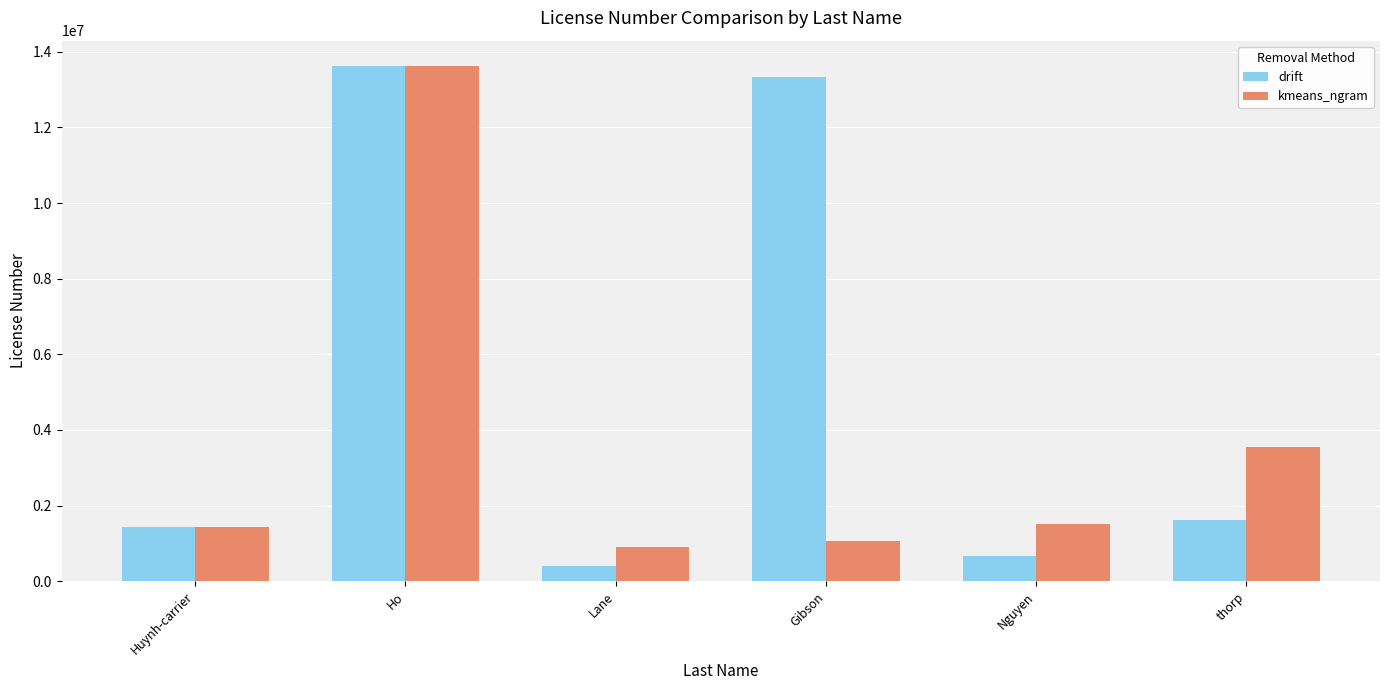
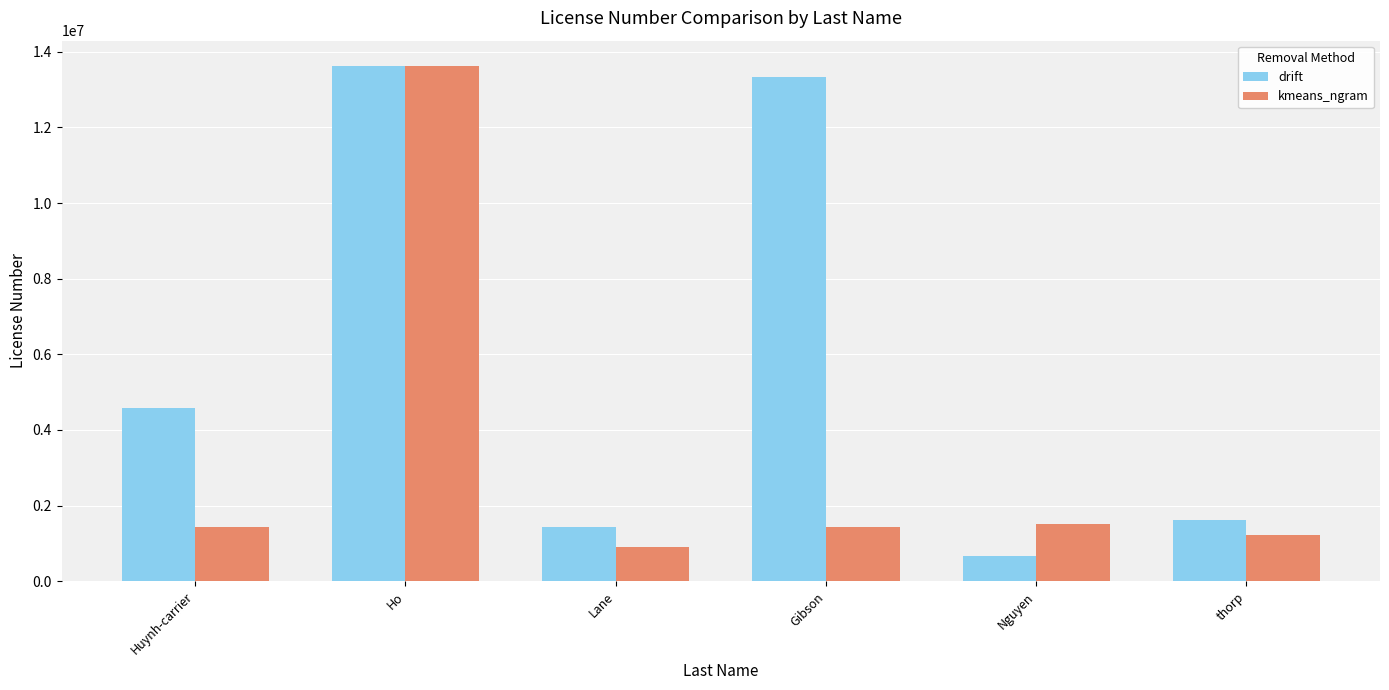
  {
    "drift": {
-     "Huynh-carrier": 1400000,
+     "Huynh-carrier": 4600000,
      "Ho": 13600000,
-     "Lane": 400000,
+     "Lane": 1400000,
      "Gibson": 13300000,
      "Nguyen": 700000,
      "thorp": 1600000
    },
    "kmeans_ngram": {
      "Huynh-carrier": 1400000,
      "Ho": 13600000,
      "Lane": 900000,
-     "Gibson": 1100000,
+     "Gibson": 1400000,
      "Nguyen": 1500000,
-     "thorp": 3600000
+     "thorp": 1200000
    }
  }
